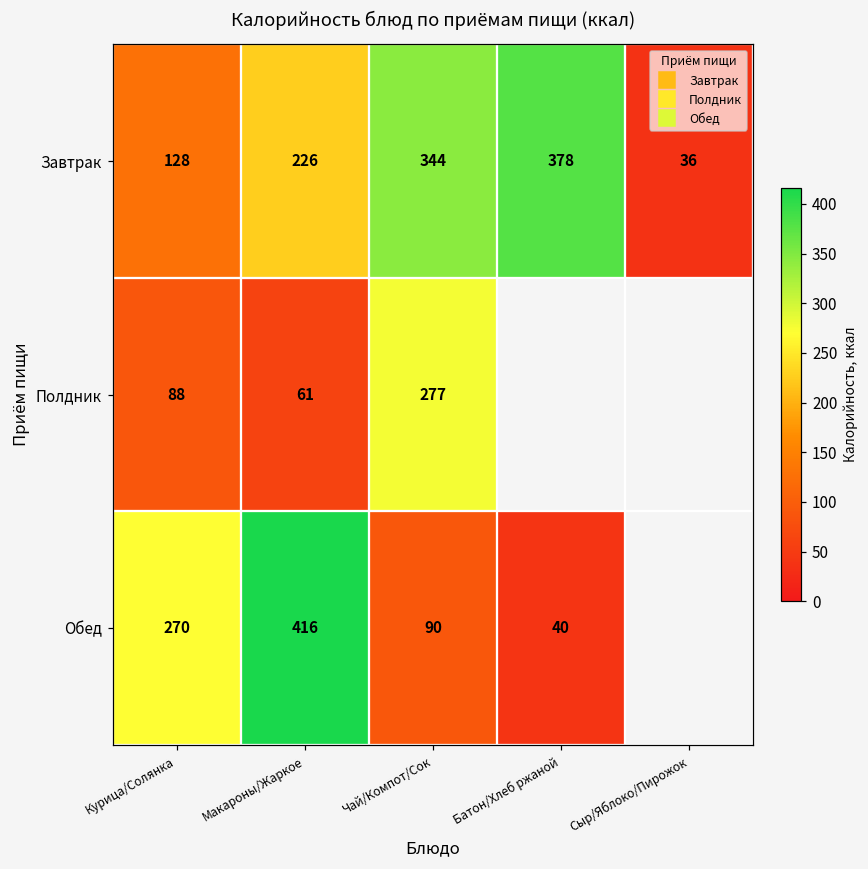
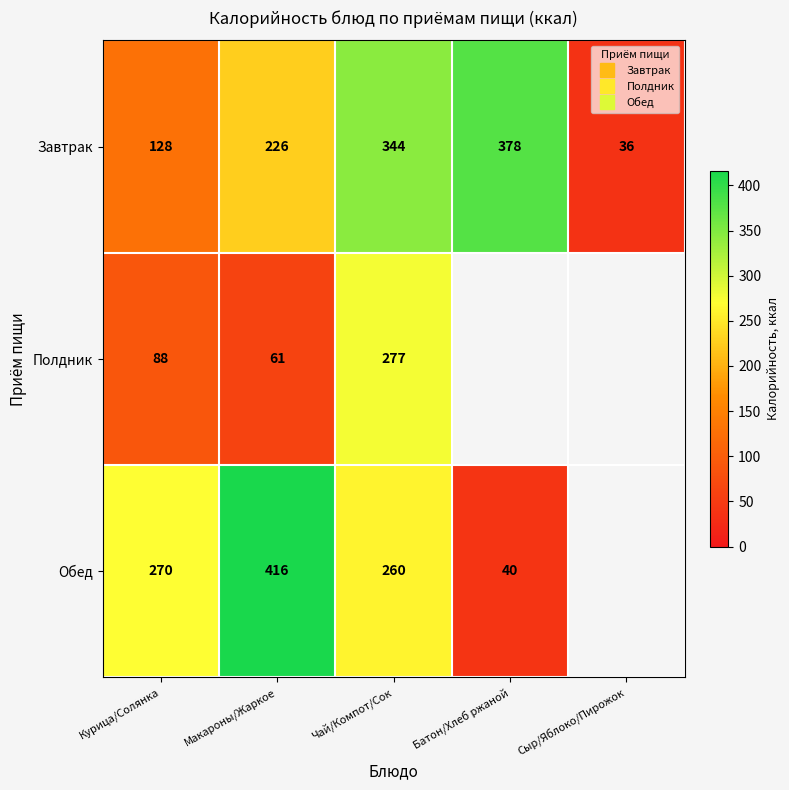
  {
    "Завтрак": {
      "Курица/Солянка": 128,
      "Макароны/Жаркое": 226,
      "Чай/Компот/Сок": 344,
      "Батон/Хлеб ржаной": 378,
      "Сыр/Яблоко/Пирожок": 36
    },
    "Полдник": {
      "Курица/Солянка": 88,
      "Макароны/Жаркое": 61,
      "Чай/Компот/Сок": 277
    },
    "Обед": {
      "Курица/Солянка": 270,
      "Макароны/Жаркое": 416,
-     "Чай/Компот/Сок": 90,
+     "Чай/Компот/Сок": 260,
      "Батон/Хлеб ржаной": 40
    }
  }
